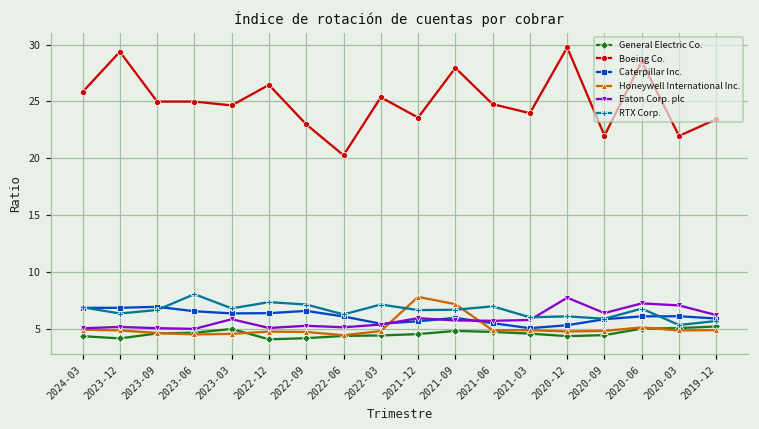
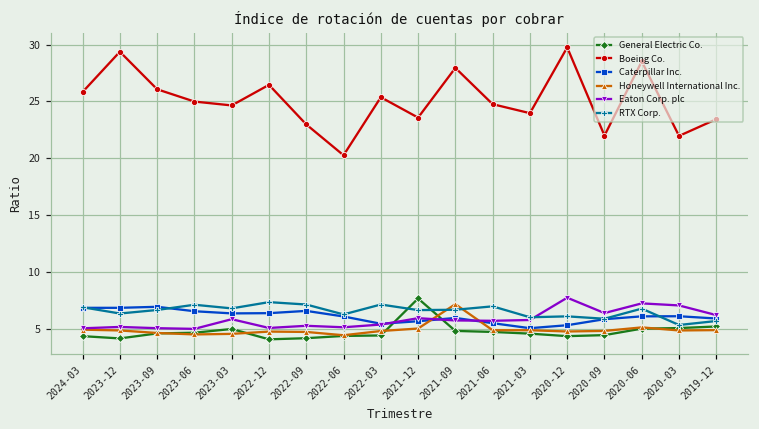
  {
    "General Electric Co.": {
      "2024-03": 4.4,
      "2023-12": 4.2,
      "2023-03": 5.0,
      "2022-12": 4.1,
      "2022-09": 4.2,
      "2022-03": 4.4,
-     "2021-12": 4.6,
+     "2021-12": 7.7,
      "2021-09": 4.8,
      "2021-03": 4.6,
      "2020-12": 4.4,
      "2020-09": 4.5,
      "2019-12": 5.2
    },
    "Boeing Co.": {
      "2024-03": 25.8,
      "2023-12": 29.4,
-     "2023-09": 25.0,
+     "2023-09": 26.1,
      "2023-06": 25.0,
      "2023-03": 24.7,
      "2022-12": 26.5,
      "2022-09": 23.0,
      "2022-06": 20.3,
      "2022-03": 25.4,
      "2021-12": 23.6,
      "2021-09": 28.0,
      "2021-06": 24.8,
      "2021-03": 24.0,
      "2020-12": 29.8,
      "2020-09": 22.0,
      "2020-03": 22.0
    },
    "Caterpillar Inc.": {
      "2023-12": 6.9,
      "2023-09": 7.0,
      "2023-06": 6.6,
      "2023-03": 6.4,
      "2022-12": 6.4,
      "2022-09": 6.6,
      "2021-12": 5.7,
      "2020-12": 5.3,
      "2020-06": 6.1,
      "2020-03": 6.1
    },
    "Honeywell International Inc.": {
      "2023-12": 4.9,
      "2023-03": 4.6,
      "2022-12": 4.8,
      "2022-09": 4.7,
      "2022-03": 4.8,
-     "2021-12": 7.8,
+     "2021-12": 5.0,
      "2021-09": 7.2,
      "2020-12": 4.8,
      "2020-09": 4.8,
      "2019-12": 4.9
    },
    "Eaton Corp. plc": {
      "2023-12": 5.2,
      "2023-09": 5.1,
      "2023-06": 5.0,
      "2023-03": 5.9,
      "2022-12": 5.1,
      "2022-09": 5.3,
      "2022-06": 5.2,
      "2021-12": 6.0,
      "2020-12": 7.8,
      "2020-09": 6.4,
      "2020-06": 7.3,
      "2020-03": 7.1,
      "2019-12": 6.2
    },
    "RTX Corp.": {
      "2023-12": 6.4,
      "2023-09": 6.7,
-     "2023-06": 8.1,
+     "2023-06": 7.1,
      "2023-03": 6.8,
      "2022-12": 7.4,
      "2022-09": 7.2,
      "2022-03": 7.2,
      "2021-12": 6.7,
      "2021-09": 6.7,
      "2021-06": 7.0,
      "2020-12": 6.1,
      "2020-06": 6.8,
      "2020-03": 5.4
    }
  }
